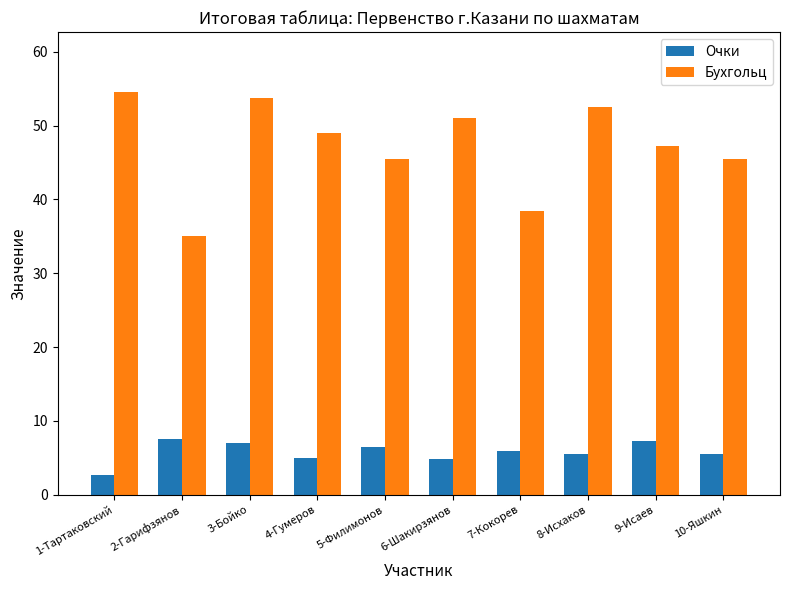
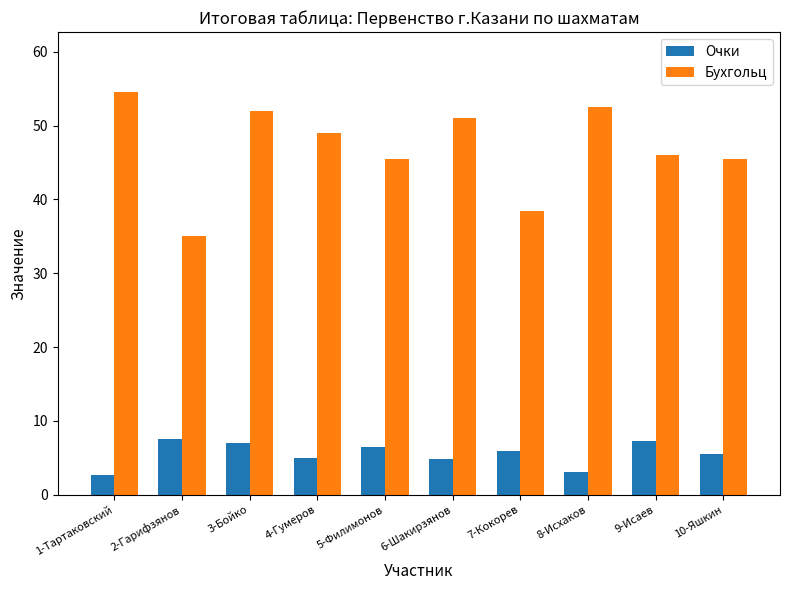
  {
    "Очки": {
      "1-Тартаковский": 3,
      "2-Гарифзянов": 8,
      "3-Бойко": 7,
      "4-Гумеров": 5,
      "5-Филимонов": 7,
      "6-Шакирзянов": 5,
      "7-Кокорев": 6,
-     "8-Исхаков": 6,
+     "8-Исхаков": 3,
      "9-Исаев": 7,
      "10-Яшкин": 6
    },
    "Бухгольц": {
      "1-Тартаковский": 55,
      "2-Гарифзянов": 35,
-     "3-Бойко": 54,
+     "3-Бойко": 52,
      "4-Гумеров": 49,
      "5-Филимонов": 46,
      "6-Шакирзянов": 51,
      "7-Кокорев": 39,
      "8-Исхаков": 53,
-     "9-Исаев": 47,
+     "9-Исаев": 46,
      "10-Яшкин": 46
    }
  }
